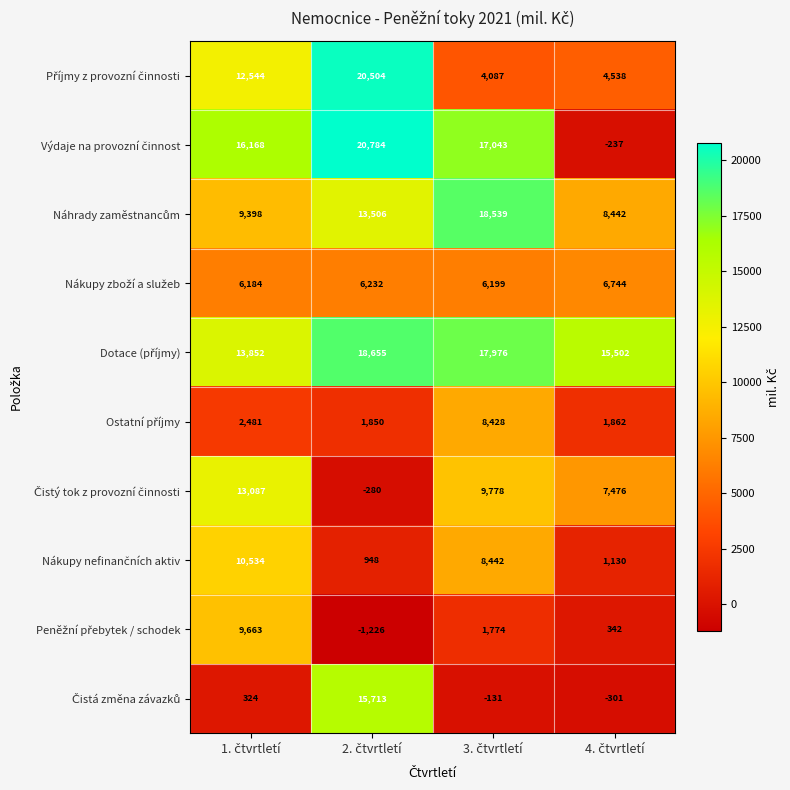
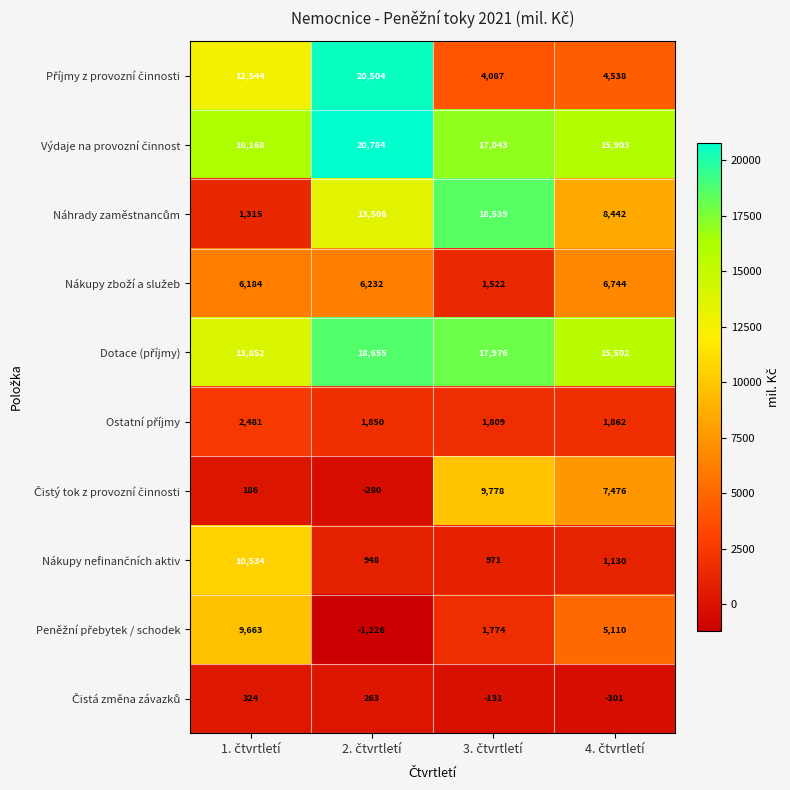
  {
    "Příjmy z provozní činnosti": {
      "1. čtvrtletí": "12,544",
      "2. čtvrtletí": "20,504",
      "3. čtvrtletí": "4,087",
      "4. čtvrtletí": "4,538"
    },
    "Výdaje na provozní činnost": {
      "1. čtvrtletí": "16,168",
      "2. čtvrtletí": "20,784",
      "3. čtvrtletí": "17,043",
-     "4. čtvrtletí": "-237"
+     "4. čtvrtletí": "15,903"
    },
    "Náhrady zaměstnancům": {
-     "1. čtvrtletí": "9,398",
+     "1. čtvrtletí": "1,315",
      "2. čtvrtletí": "13,506",
      "3. čtvrtletí": "18,539",
      "4. čtvrtletí": "8,442"
    },
    "Nákupy zboží a služeb": {
      "1. čtvrtletí": "6,184",
      "2. čtvrtletí": "6,232",
-     "3. čtvrtletí": "6,199",
+     "3. čtvrtletí": "1,522",
      "4. čtvrtletí": "6,744"
    },
    "Dotace (příjmy)": {
      "1. čtvrtletí": "13,852",
      "2. čtvrtletí": "18,655",
      "3. čtvrtletí": "17,976",
      "4. čtvrtletí": "15,502"
    },
    "Ostatní příjmy": {
      "1. čtvrtletí": "2,481",
      "2. čtvrtletí": "1,850",
-     "3. čtvrtletí": "8,428",
+     "3. čtvrtletí": "1,809",
      "4. čtvrtletí": "1,862"
    },
    "Čistý tok z provozní činnosti": {
-     "1. čtvrtletí": "13,087",
+     "1. čtvrtletí": "186",
      "2. čtvrtletí": "-280",
      "3. čtvrtletí": "9,778",
      "4. čtvrtletí": "7,476"
    },
    "Nákupy nefinančních aktiv": {
      "1. čtvrtletí": "10,534",
      "2. čtvrtletí": "948",
-     "3. čtvrtletí": "8,442",
+     "3. čtvrtletí": "971",
      "4. čtvrtletí": "1,130"
    },
    "Peněžní přebytek / schodek": {
      "1. čtvrtletí": "9,663",
      "2. čtvrtletí": "-1,226",
      "3. čtvrtletí": "1,774",
-     "4. čtvrtletí": "342"
+     "4. čtvrtletí": "5,110"
    },
    "Čistá změna závazků": {
      "1. čtvrtletí": "324",
-     "2. čtvrtletí": "15,713",
+     "2. čtvrtletí": "263",
      "3. čtvrtletí": "-131",
      "4. čtvrtletí": "-301"
    }
  }
